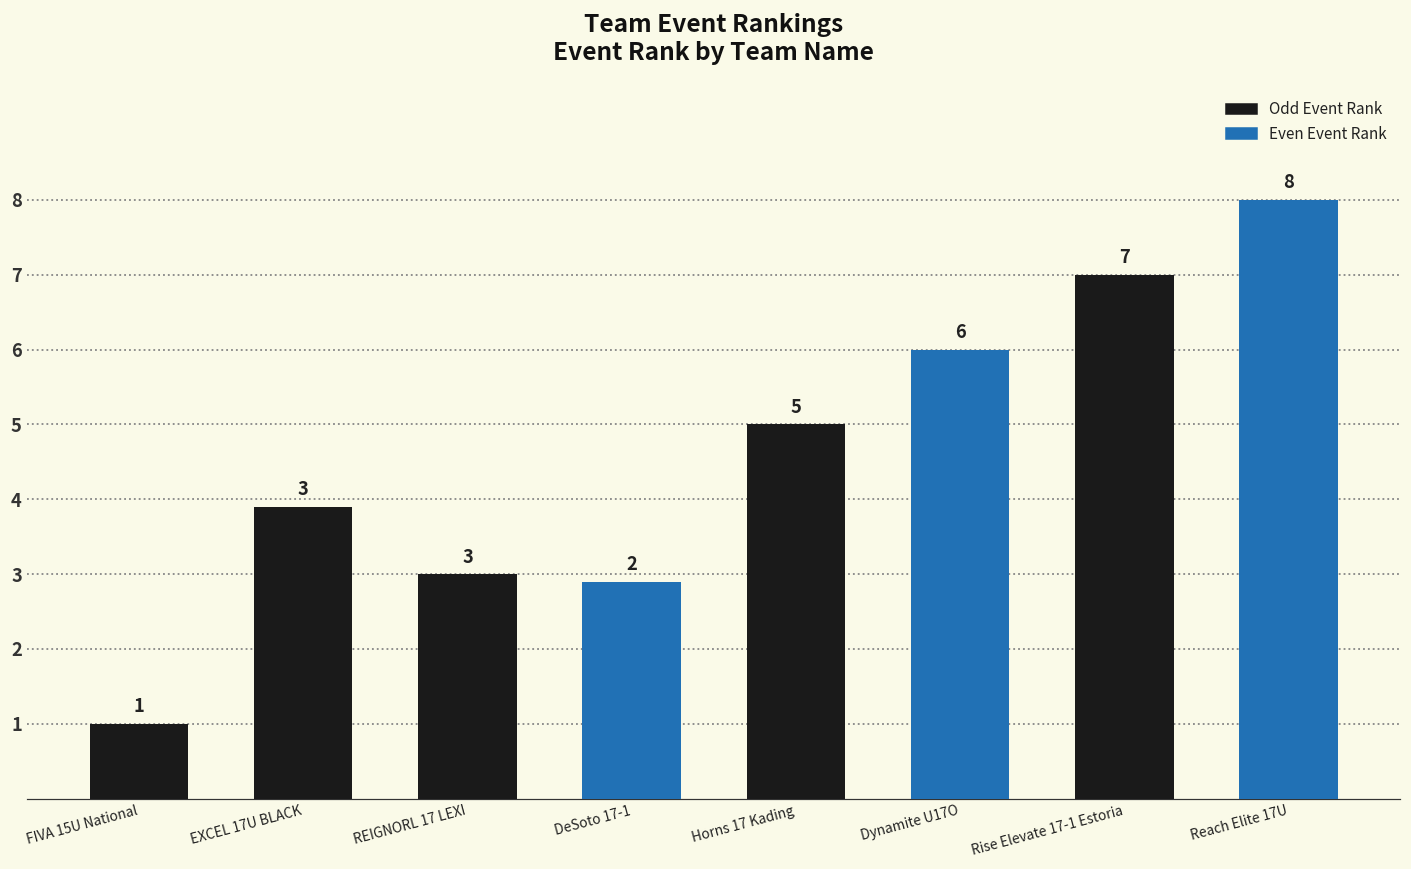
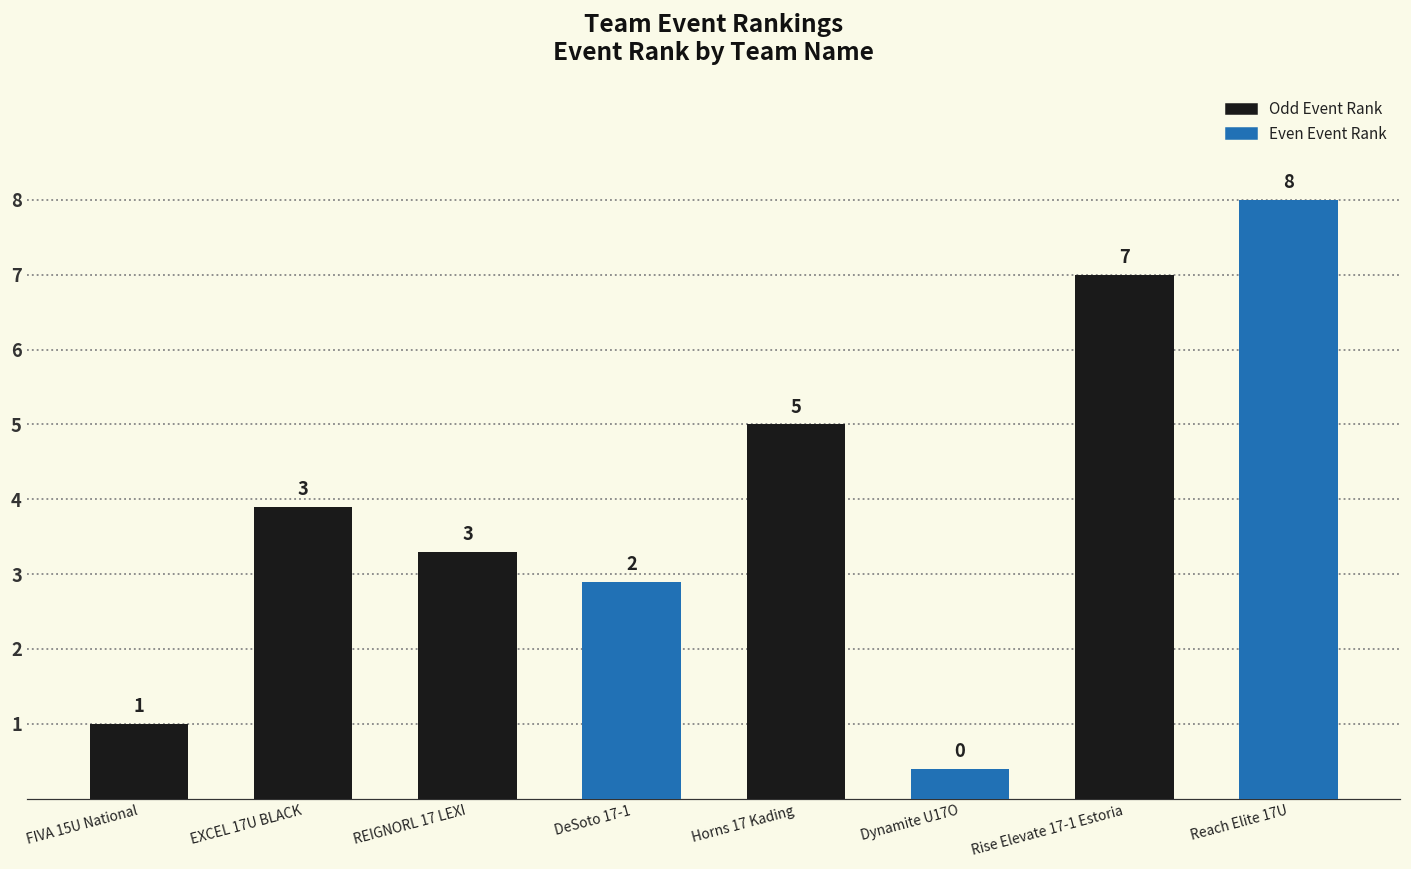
  {
    "FIVA 15U National": 1,
-   "REIGNORL 17 LEXI": 3.0,
+   "REIGNORL 17 LEXI": 3.3,
    "Horns 17 Kading": 5,
-   "Dynamite U17O": 6,
+   "Dynamite U17O": 0,
    "Rise Elevate 17-1 Estoria": 7,
    "Reach Elite 17U": 8
  }
